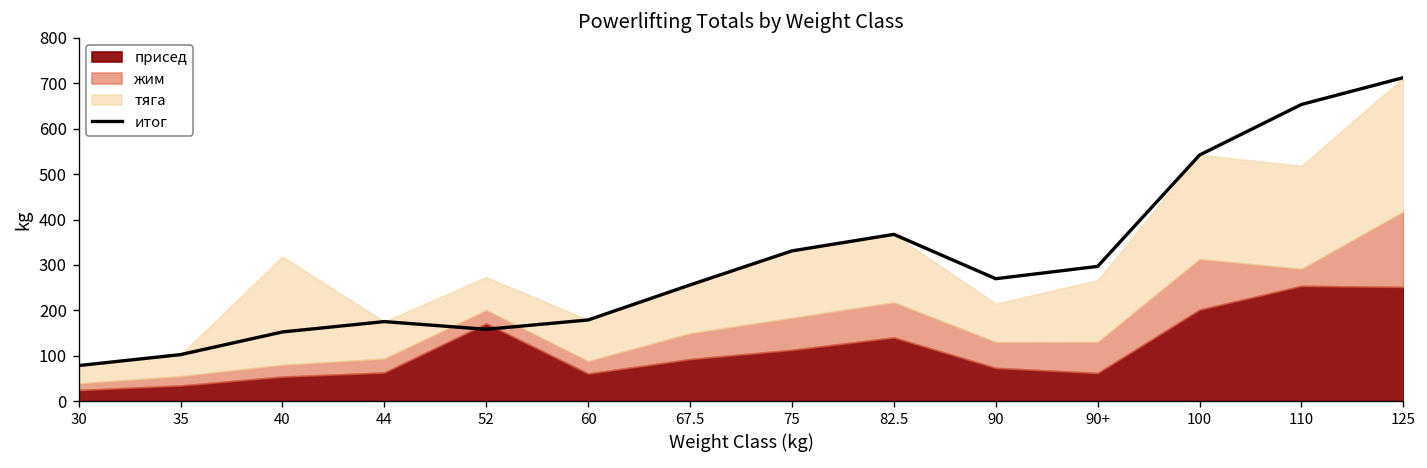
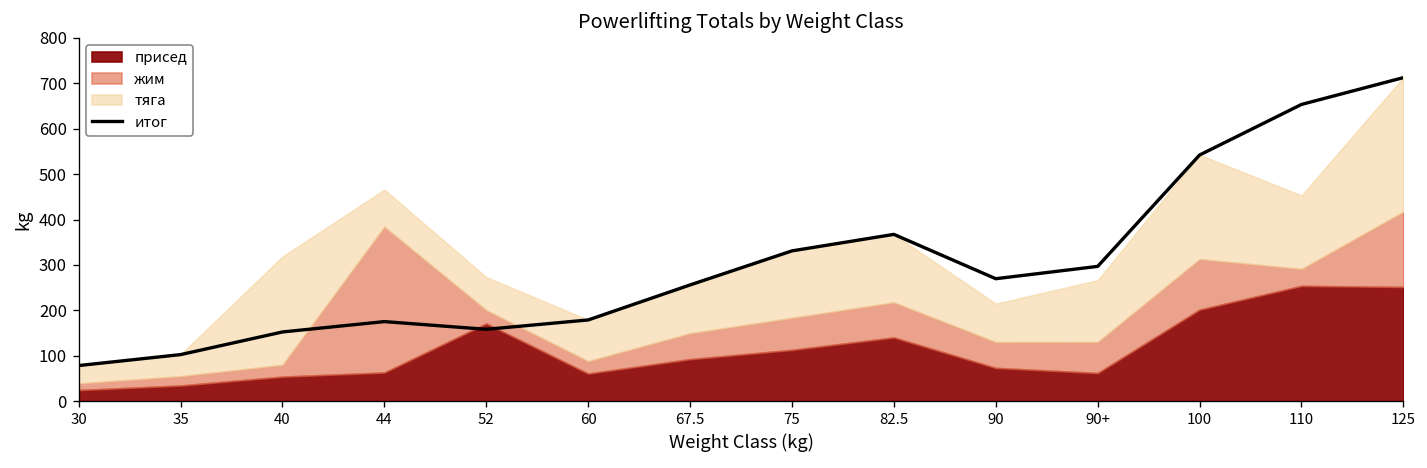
  {
    "присед": {
      "30": 20,
      "35": 30,
      "40": 50,
      "44": 60,
      "52": 170,
      "60": 60,
      "67.5": 90,
      "75": 110,
      "82.5": 140,
      "90": 70,
      "90+": 60,
      "100": 200,
      "110": 250,
      "125": 250
    },
    "итог": {
      "40": 150,
      "52": 160,
      "90": 270,
      "90+": 300,
      "110": 650
    },
    "жим": {
      "30": 10,
      "35": 20,
      "40": 30,
-     "44": 30,
+     "44": 320,
      "52": 30,
      "60": 30,
      "67.5": 60,
      "75": 70,
      "82.5": 80,
      "90": 60,
      "90+": 70,
      "100": 110,
      "110": 40,
      "125": 170
    },
    "тяга": {
      "40": 240,
      "52": 70,
      "90": 80,
      "90+": 140,
-     "110": 230
+     "110": 160
    }
  }
